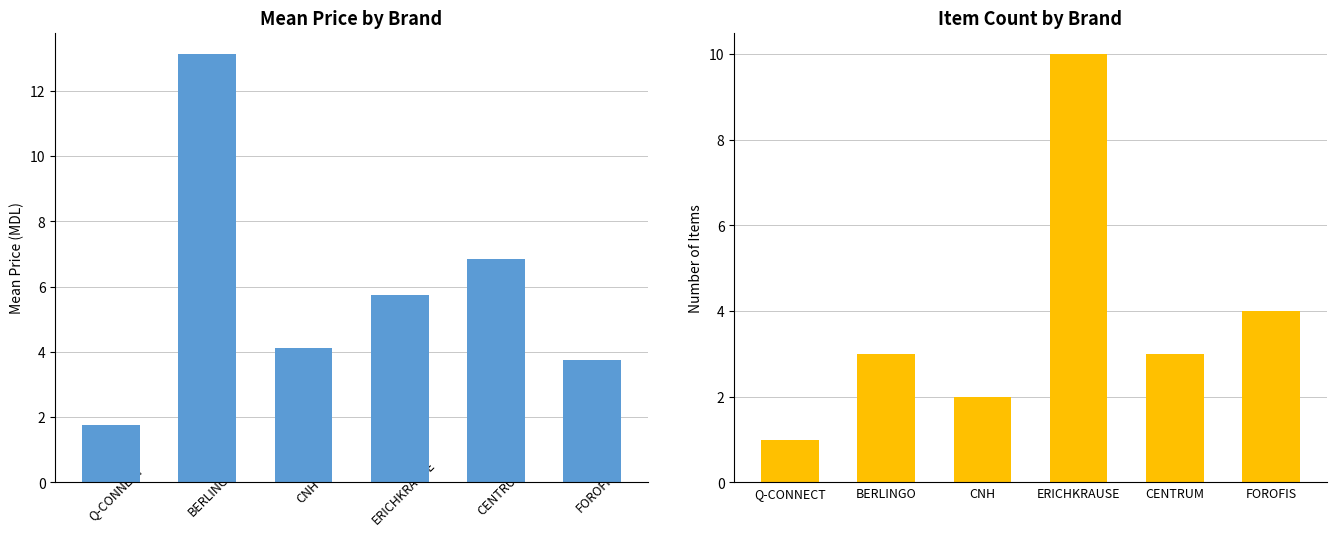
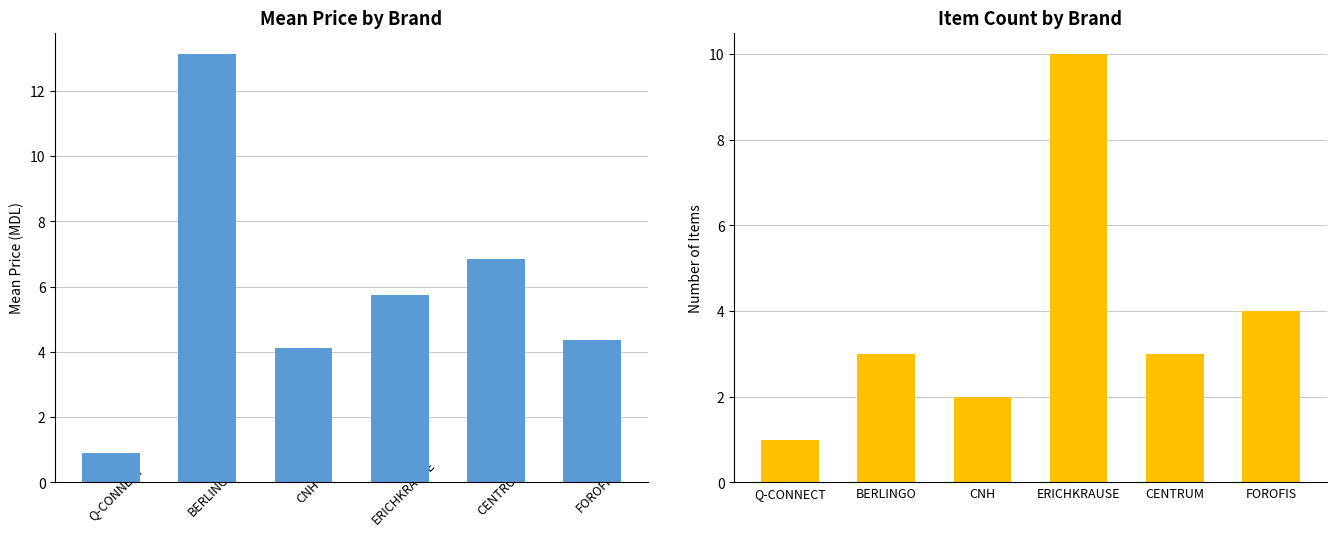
  {
    "Mean Price by Brand": {
-     "Q-CONNECT": 1.8,
+     "Q-CONNECT": 0.9,
      "BERLINGO": 13.1,
      "CNH": 4.1,
      "ERICHKRAUSE": 5.8,
      "CENTRUM": 6.8,
-     "FOROFIS": 3.7
+     "FOROFIS": 4.4
    },
    "Item Count by Brand": {
      "Q-CONNECT": 1.0,
      "BERLINGO": 3.0,
      "CNH": 2.0,
      "ERICHKRAUSE": 10.0,
      "CENTRUM": 3.0,
      "FOROFIS": 4.0
    }
  }
